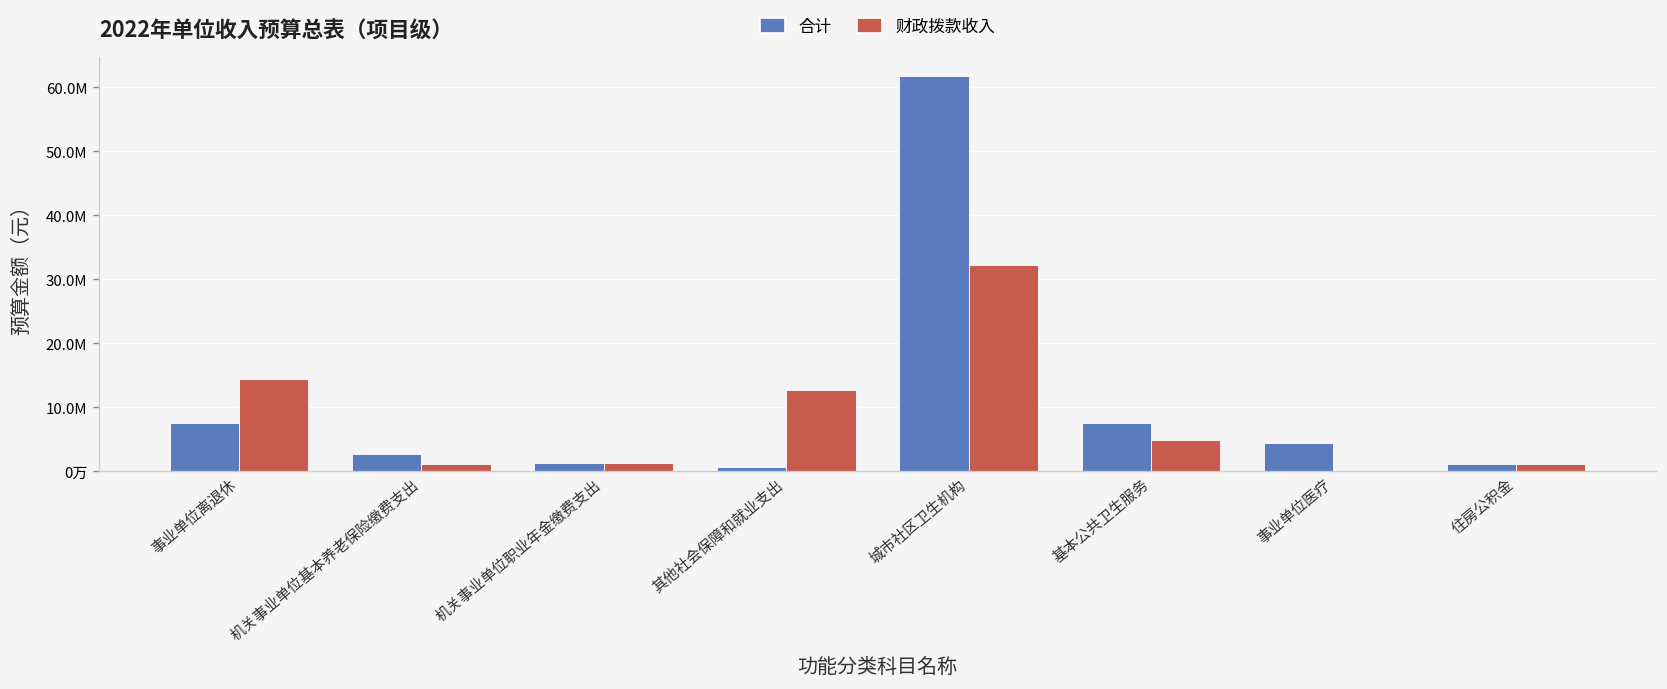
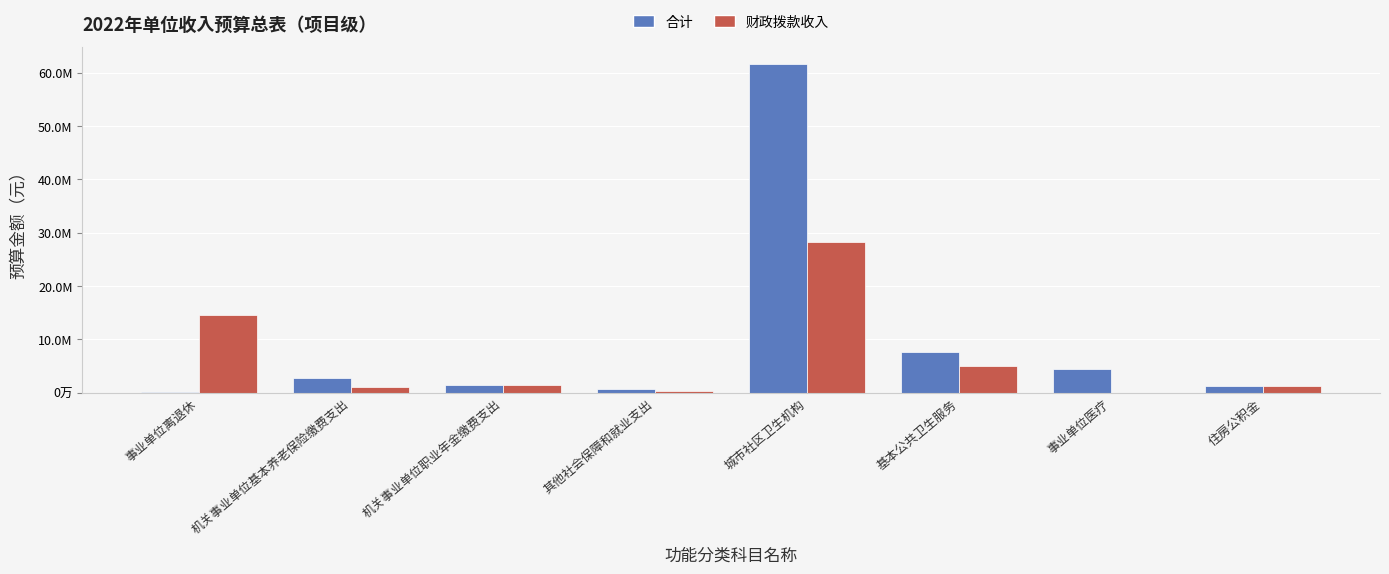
  {
    "合计": {
-     "事业单位离退休": 8000000,
+     "事业单位离退休": 0,
      "机关事业单位基本养老保险缴费支出": 3000000,
      "机关事业单位职业年金缴费支出": 1000000,
      "其他社会保障和就业支出": 1000000,
      "城市社区卫生机构": 62000000,
      "基本公共卫生服务": 8000000,
      "事业单位医疗": 4000000,
      "住房公积金": 1000000
    },
    "财政拨款收入": {
      "事业单位离退休": 14000000,
      "机关事业单位基本养老保险缴费支出": 1000000,
      "机关事业单位职业年金缴费支出": 1000000,
-     "其他社会保障和就业支出": 13000000,
-     "城市社区卫生机构": 32000000,
+     "其他社会保障和就业支出": 0,
+     "城市社区卫生机构": 28000000,
      "基本公共卫生服务": 5000000,
      "事业单位医疗": 0,
      "住房公积金": 1000000
    }
  }
